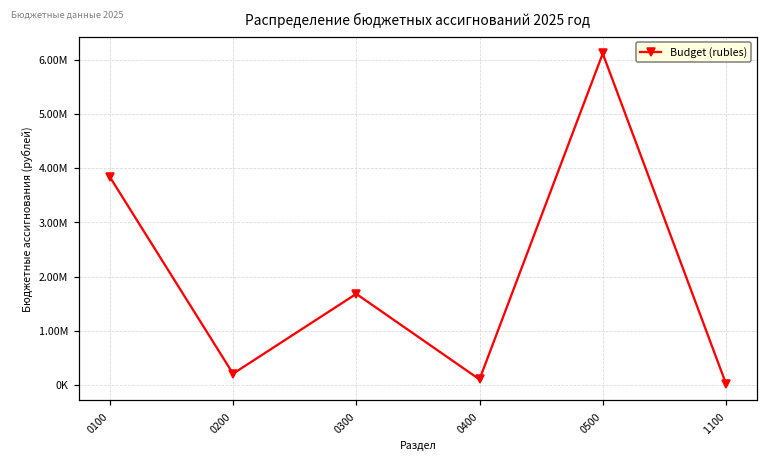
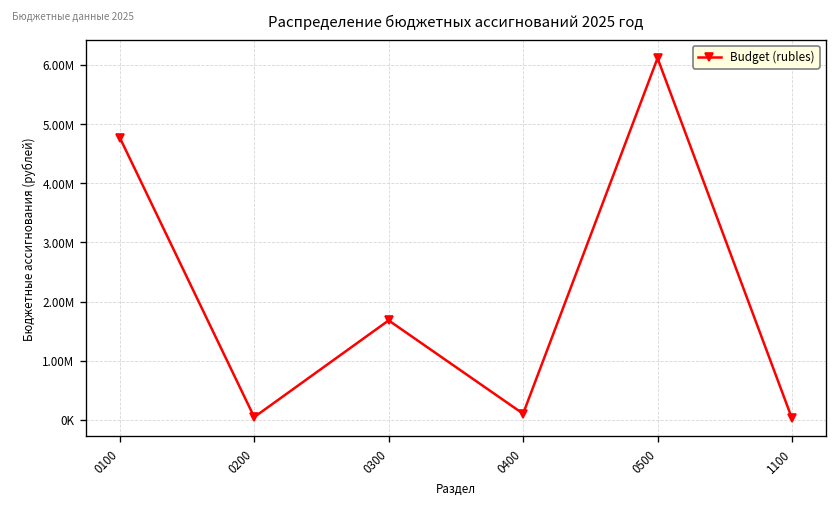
  {
-   "0100": 3800000,
-   "0200": 200000,
+   "0100": 4800000,
+   "0200": 0,
    "0300": 1700000,
    "0400": 100000,
    "0500": 6100000,
    "1100": 0
  }
